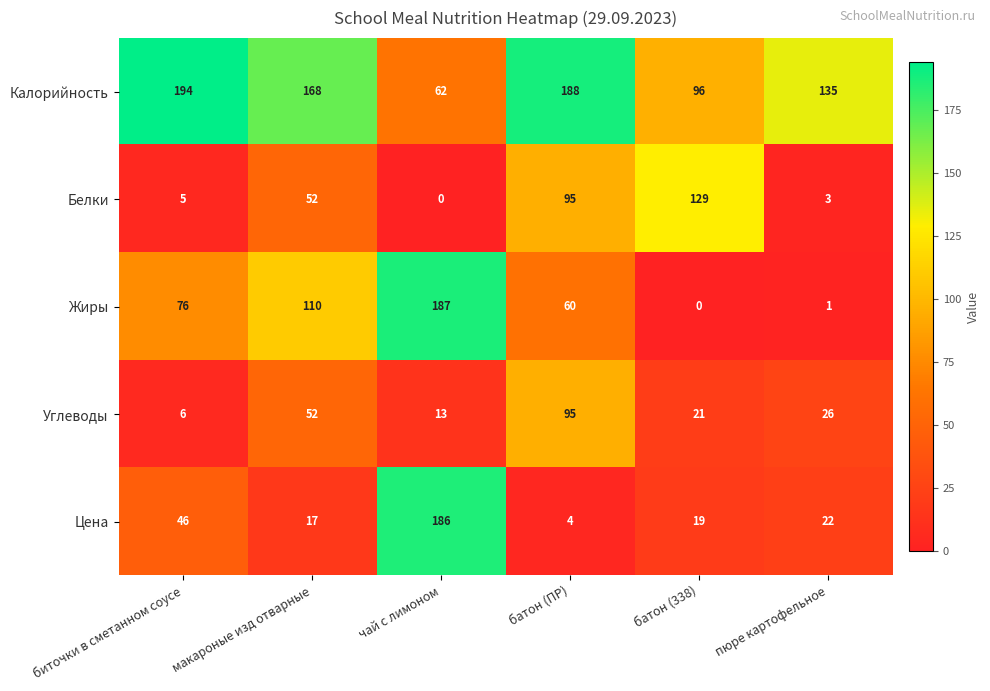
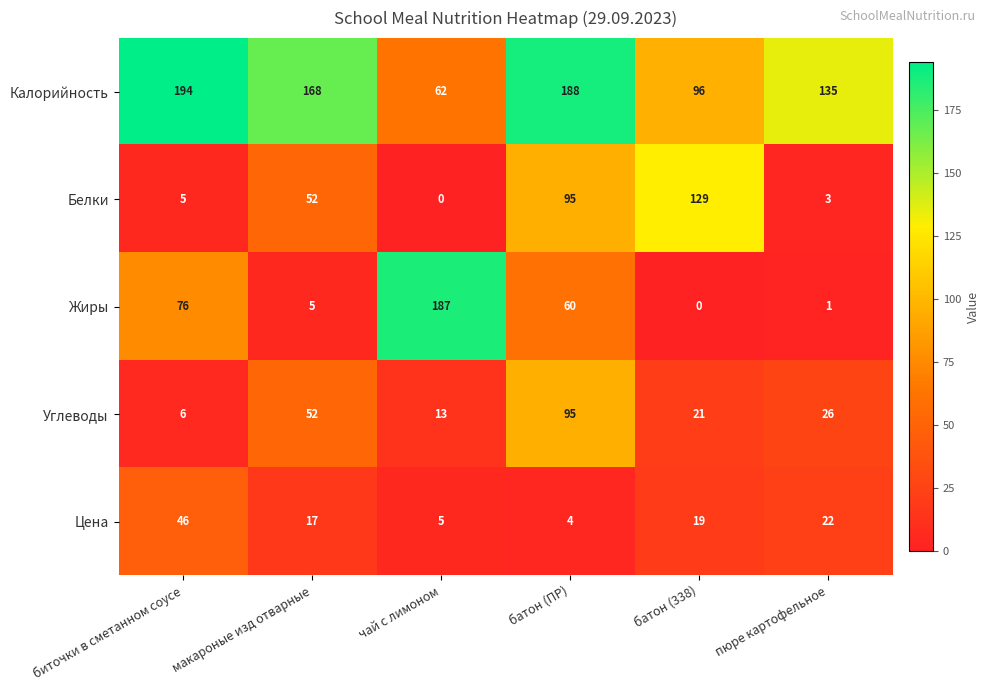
  {
    "Калорийность": {
      "биточки в сметанном соусе": 194,
      "макароные изд отварные": 168,
      "чай с лимоном": 62,
      "батон (ПР)": 188,
      "батон (338)": 96,
      "пюре картофельное": 135
    },
    "Белки": {
      "биточки в сметанном соусе": 5,
      "макароные изд отварные": 52,
      "чай с лимоном": 0,
      "батон (ПР)": 95,
      "батон (338)": 129,
      "пюре картофельное": 3
    },
    "Жиры": {
      "биточки в сметанном соусе": 76,
-     "макароные изд отварные": 110,
+     "макароные изд отварные": 5,
      "чай с лимоном": 187,
      "батон (ПР)": 60,
      "батон (338)": 0,
      "пюре картофельное": 1
    },
    "Углеводы": {
      "биточки в сметанном соусе": 6,
      "макароные изд отварные": 52,
      "чай с лимоном": 13,
      "батон (ПР)": 95,
      "батон (338)": 21,
      "пюре картофельное": 26
    },
    "Цена": {
      "биточки в сметанном соусе": 46,
      "макароные изд отварные": 17,
-     "чай с лимоном": 186,
+     "чай с лимоном": 5,
      "батон (ПР)": 4,
      "батон (338)": 19,
      "пюре картофельное": 22
    }
  }
